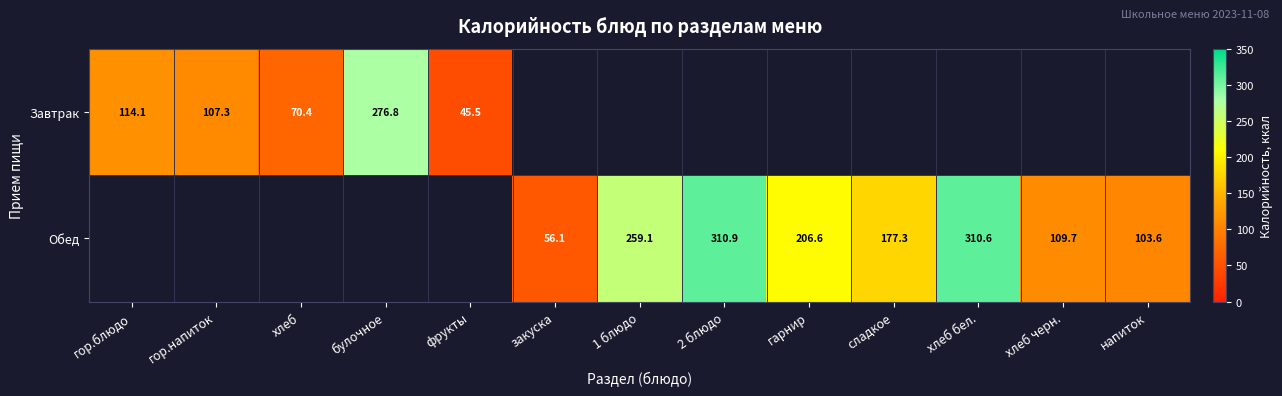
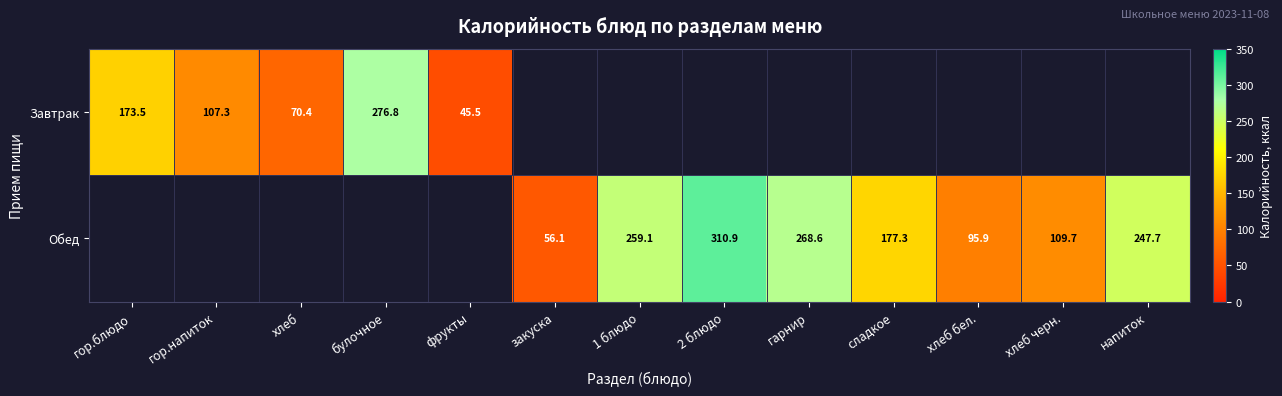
  {
    "Завтрак": {
-     "гор.блюдо": 114.1,
+     "гор.блюдо": 173.5,
      "гор.напиток": 107.3,
      "хлеб": 70.4,
      "булочное": 276.8,
      "фрукты": 45.5
    },
    "Обед": {
      "закуска": 56.1,
      "1 блюдо": 259.1,
      "2 блюдо": 310.9,
-     "гарнир": 206.6,
+     "гарнир": 268.6,
      "сладкое": 177.3,
-     "хлеб бел.": 310.6,
+     "хлеб бел.": 95.9,
      "хлеб черн.": 109.7,
-     "напиток": 103.6
+     "напиток": 247.7
    }
  }
